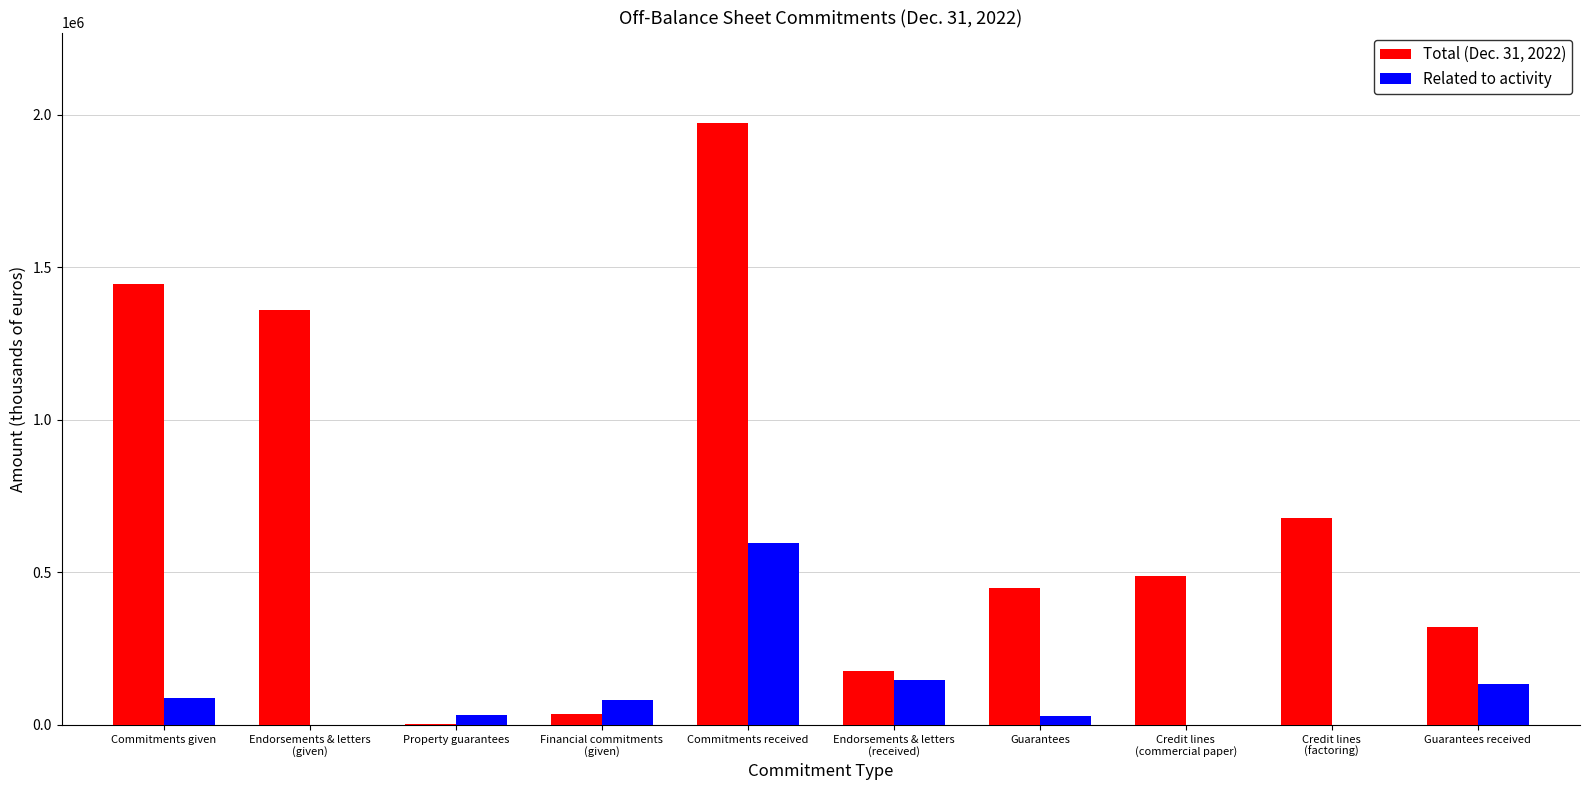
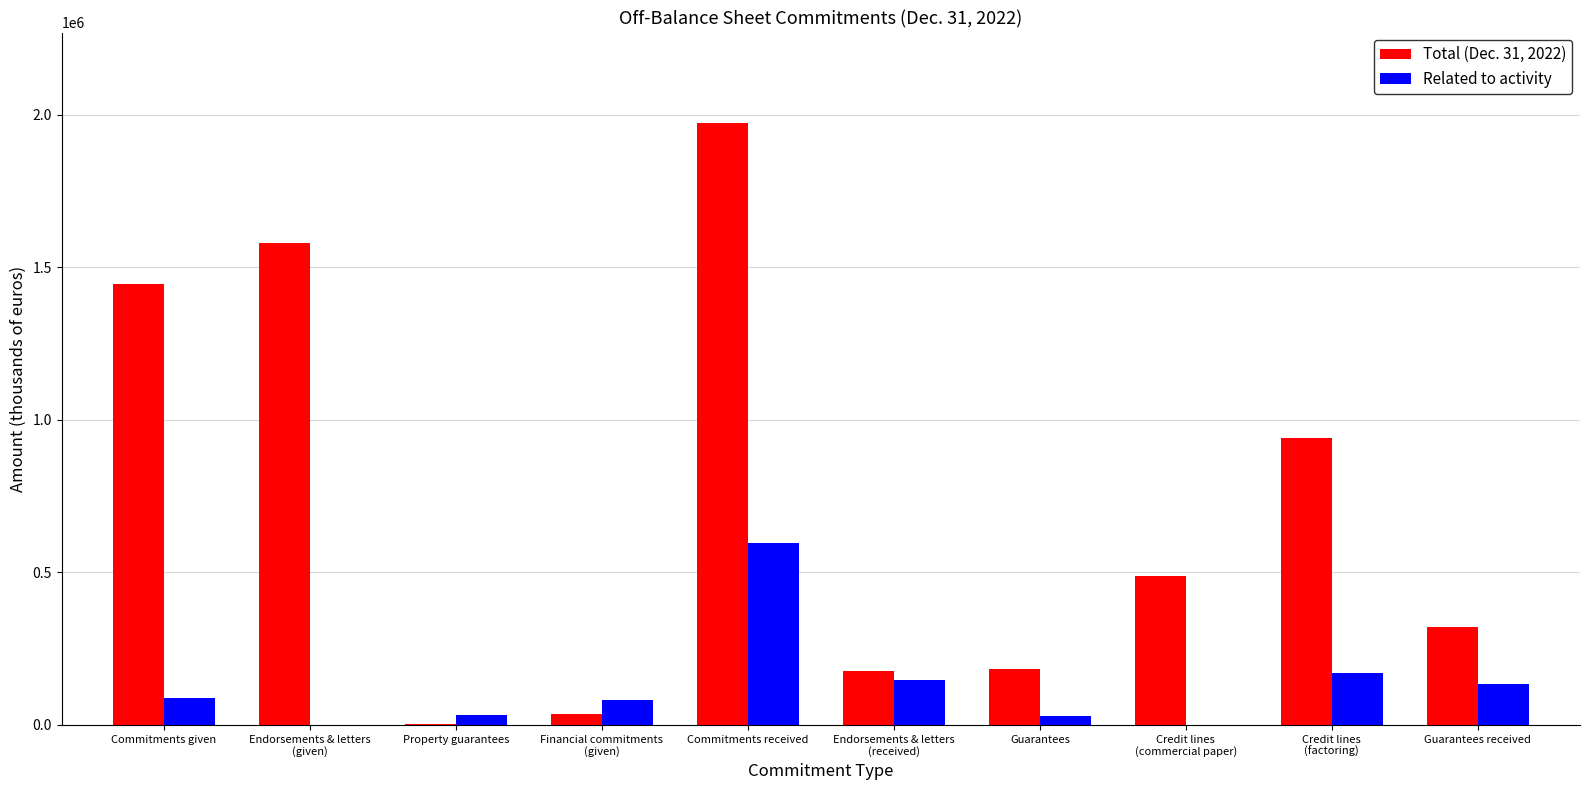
  {
    "Total (Dec. 31, 2022)": {
      "Commitments given": 1450000,
-     "Endorsements & letters (given)": 1360000,
+     "Endorsements & letters (given)": 1580000,
      "Financial commitments (given)": 30000,
      "Commitments received": 1970000,
      "Endorsements & letters (received)": 180000,
-     "Guarantees": 450000,
+     "Guarantees": 180000,
      "Credit lines (commercial paper)": 490000,
-     "Credit lines (factoring)": 680000,
+     "Credit lines (factoring)": 940000,
      "Guarantees received": 320000
    },
    "Related to activity": {
      "Commitments given": 90000,
      "Endorsements & letters (given)": 0,
      "Property guarantees": 30000,
      "Financial commitments (given)": 80000,
      "Commitments received": 600000,
      "Endorsements & letters (received)": 150000,
      "Guarantees": 30000,
      "Credit lines (commercial paper)": 0,
-     "Credit lines (factoring)": 0,
+     "Credit lines (factoring)": 170000,
      "Guarantees received": 130000
    }
  }
